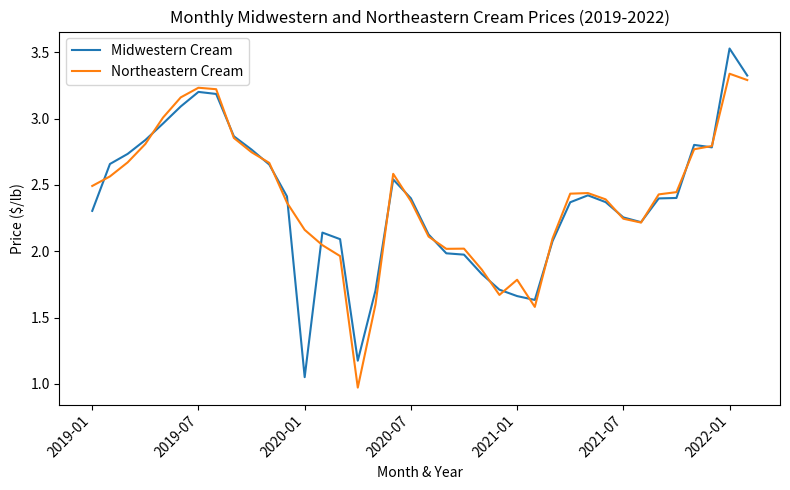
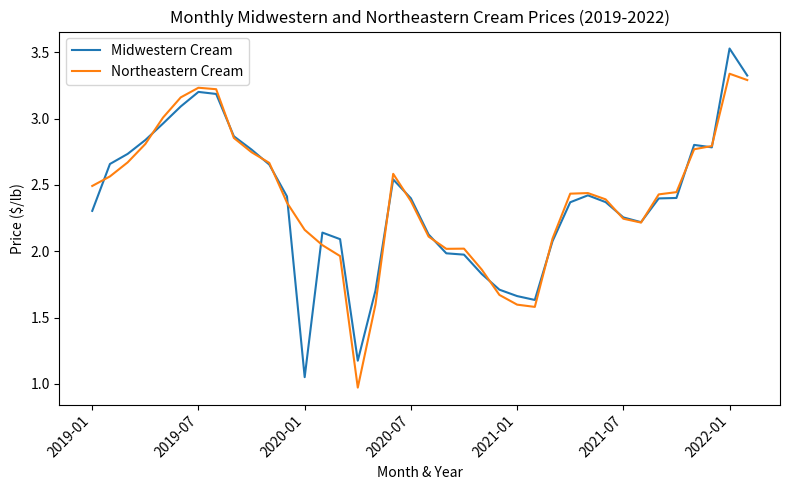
  {
    "Midwestern Cream": {
      "2019-01": 2.30,
      "2019-07": 3.20,
      "2020-01": 1.05,
      "2020-07": 2.40,
      "2021-01": 1.66,
      "2022-01": 3.53
    },
    "Northeastern Cream": {
      "2019-01": 2.49,
      "2019-07": 3.23,
      "2020-01": 2.16,
      "2020-07": 2.38,
-     "2021-01": 1.79,
+     "2021-01": 1.60,
      "2022-01": 3.34
    }
  }
